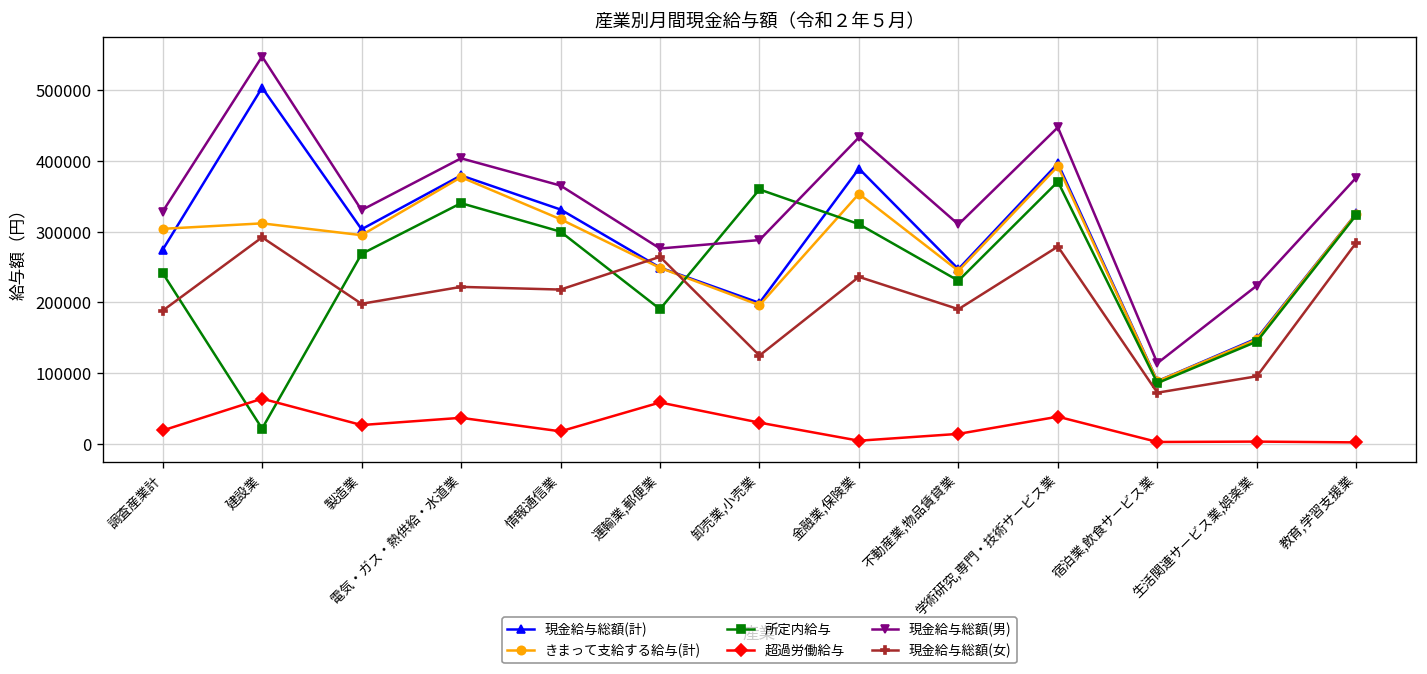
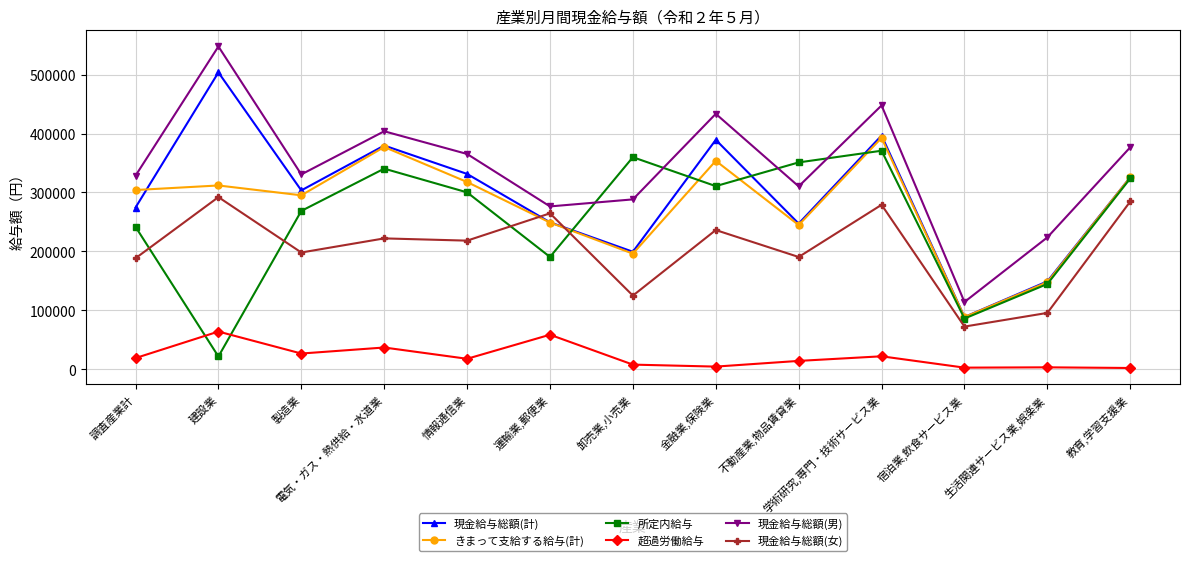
  {
    "現金給与総額(計)": {
      "調査産業計": 270000,
      "建設業": 500000,
      "製造業": 300000,
      "情報通信業": 330000,
      "金融業,保険業": 390000
    },
    "きまって支給する給与(計)": {
      "調査産業計": 300000,
      "建設業": 310000,
      "製造業": 300000,
      "情報通信業": 320000,
      "金融業,保険業": 350000
    },
    "所定内給与": {
      "調査産業計": 240000,
      "建設業": 20000,
      "製造業": 270000,
      "電気・ガス・熱供給・水道業": 340000,
      "情報通信業": 300000,
      "運輸業,郵便業": 190000,
      "卸売業,小売業": 360000,
      "金融業,保険業": 310000,
-     "不動産業,物品賃貸業": 230000,
+     "不動産業,物品賃貸業": 350000,
      "学術研究,専門・技術サービス業": 370000
    },
    "超過労働給与": {
      "調査産業計": 20000,
      "建設業": 60000,
      "製造業": 30000,
      "電気・ガス・熱供給・水道業": 40000,
      "情報通信業": 20000,
      "運輸業,郵便業": 60000,
-     "卸売業,小売業": 30000,
+     "卸売業,小売業": 10000,
      "金融業,保険業": 0,
      "不動産業,物品賃貸業": 10000,
-     "学術研究,専門・技術サービス業": 40000,
+     "学術研究,専門・技術サービス業": 20000,
      "宿泊業,飲食サービス業": 0,
      "生活関連サービス業,娯楽業": 0,
      "教育,学習支援業": 0
    },
    "現金給与総額(男)": {
      "調査産業計": 330000,
      "建設業": 550000,
      "製造業": 330000,
      "電気・ガス・熱供給・水道業": 400000,
      "情報通信業": 370000,
      "運輸業,郵便業": 280000,
      "卸売業,小売業": 290000,
      "金融業,保険業": 430000,
      "不動産業,物品賃貸業": 310000,
      "学術研究,専門・技術サービス業": 450000,
      "宿泊業,飲食サービス業": 110000,
      "生活関連サービス業,娯楽業": 220000,
      "教育,学習支援業": 380000
    },
    "現金給与総額(女)": {
      "調査産業計": 190000,
      "建設業": 290000,
      "製造業": 200000,
      "電気・ガス・熱供給・水道業": 220000,
      "情報通信業": 220000,
      "運輸業,郵便業": 260000,
      "卸売業,小売業": 120000,
      "金融業,保険業": 240000,
      "不動産業,物品賃貸業": 190000,
      "学術研究,専門・技術サービス業": 280000,
      "宿泊業,飲食サービス業": 70000,
      "生活関連サービス業,娯楽業": 100000,
      "教育,学習支援業": 280000
    }
  }
